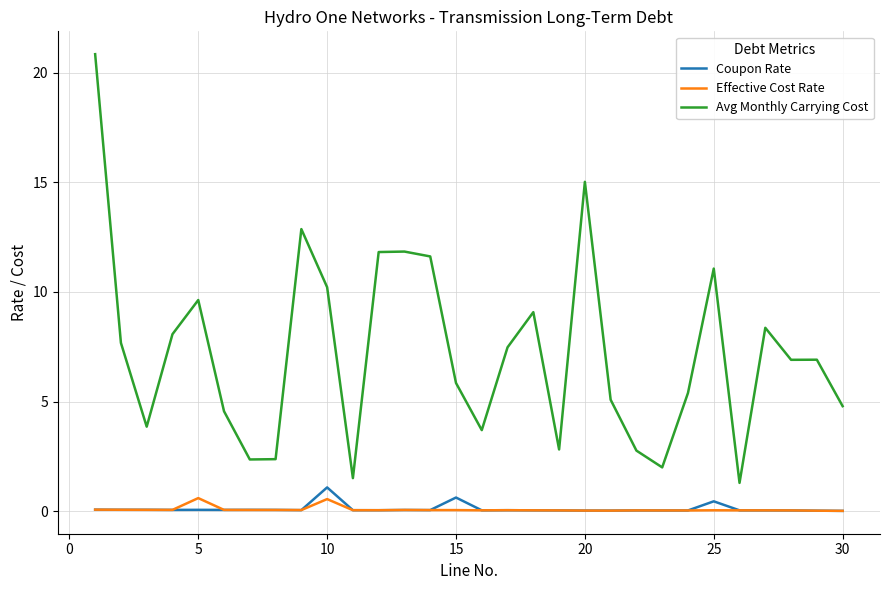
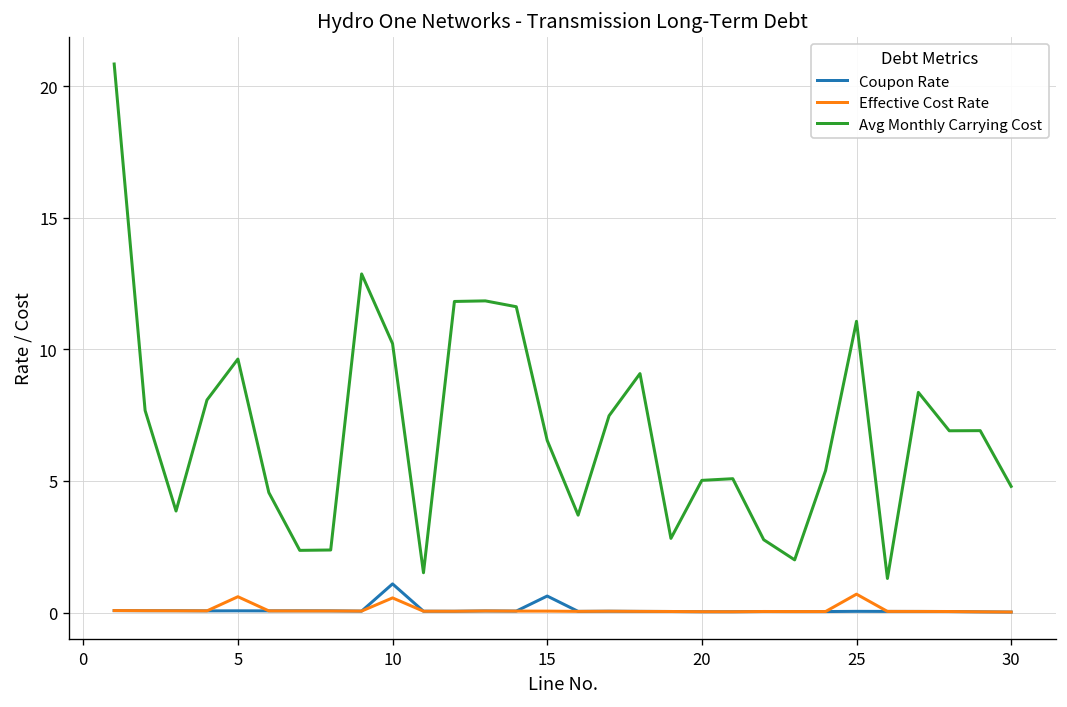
  {
    "Coupon Rate": {
      "5": 0.1,
      "10": 1.1,
      "15": 0.6,
-     "25": 0.5
+     "25": 0.0
    },
    "Effective Cost Rate": {
      "5": 0.6,
      "10": 0.6,
      "15": 0.1,
-     "25": 0.0
+     "25": 0.7
    },
    "Avg Monthly Carrying Cost": {
      "5": 9.6,
      "10": 10.2,
-     "15": 5.9,
-     "20": 15.0,
+     "15": 6.5,
+     "20": 5.0,
      "25": 11.1,
      "30": 4.8
    }
  }
